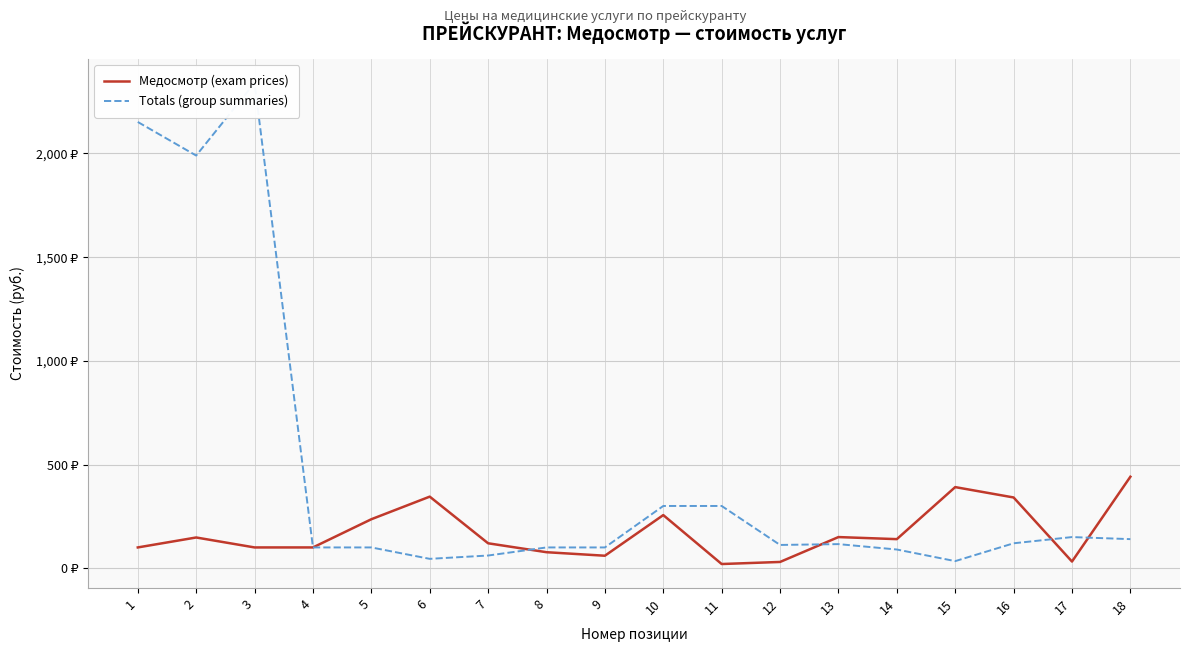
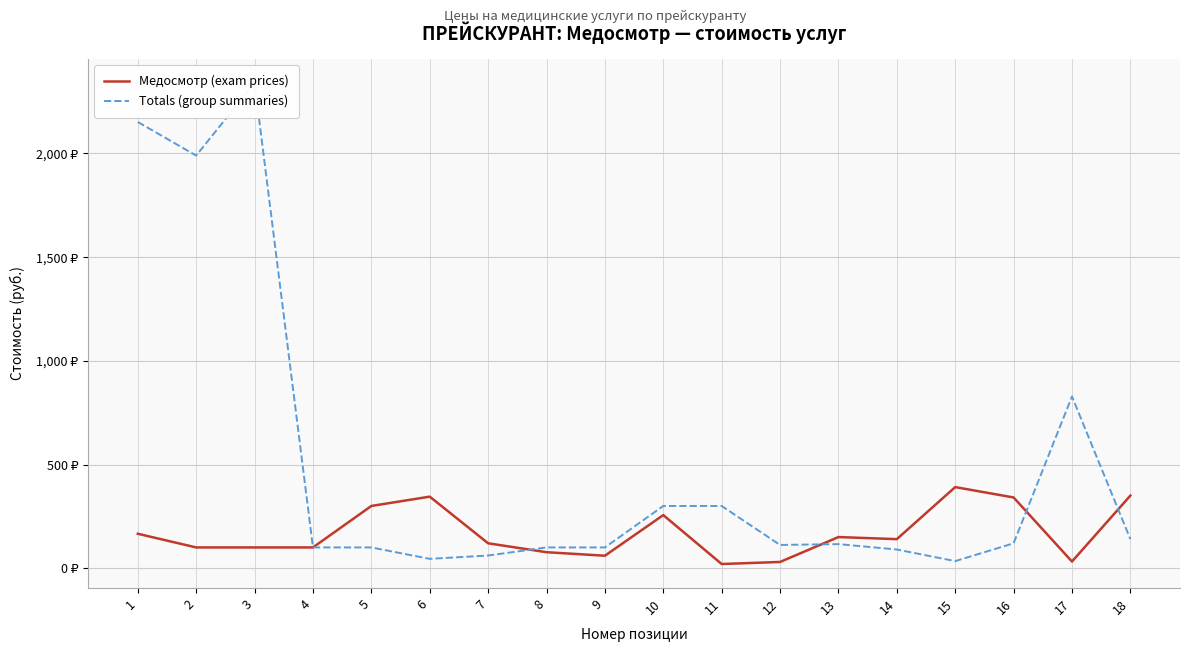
  {
    "Медосмотр (exam prices)": {
-     "1": "100 ₽",
-     "2": "150 ₽",
+     "1": "170 ₽",
+     "2": "100 ₽",
      "3": "100 ₽",
-     "5": "240 ₽",
+     "5": "300 ₽",
      "6": "350 ₽",
      "7": "120 ₽",
      "8": "80 ₽",
      "9": "60 ₽",
      "10": "260 ₽",
      "11": "20 ₽",
      "12": "30 ₽",
      "13": "150 ₽",
      "14": "140 ₽",
      "15": "390 ₽",
      "16": "340 ₽",
      "17": "30 ₽",
-     "18": "440 ₽"
+     "18": "350 ₽"
    },
    "Totals (group summaries)": {
      "1": "2,150 ₽",
      "2": "1,990 ₽",
      "5": "100 ₽",
      "6": "50 ₽",
      "7": "60 ₽",
      "8": "100 ₽",
      "9": "100 ₽",
      "10": "300 ₽",
      "11": "300 ₽",
      "12": "110 ₽",
      "13": "120 ₽",
      "14": "90 ₽",
      "15": "30 ₽",
      "16": "120 ₽",
-     "17": "150 ₽",
+     "17": "830 ₽",
      "18": "140 ₽"
    }
  }
